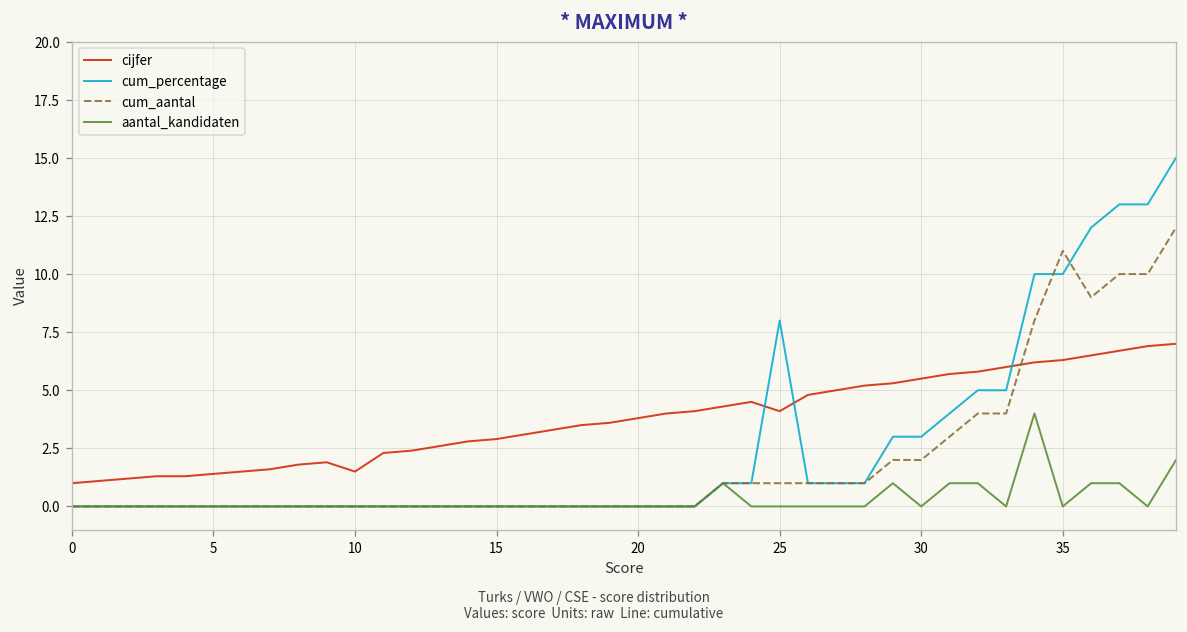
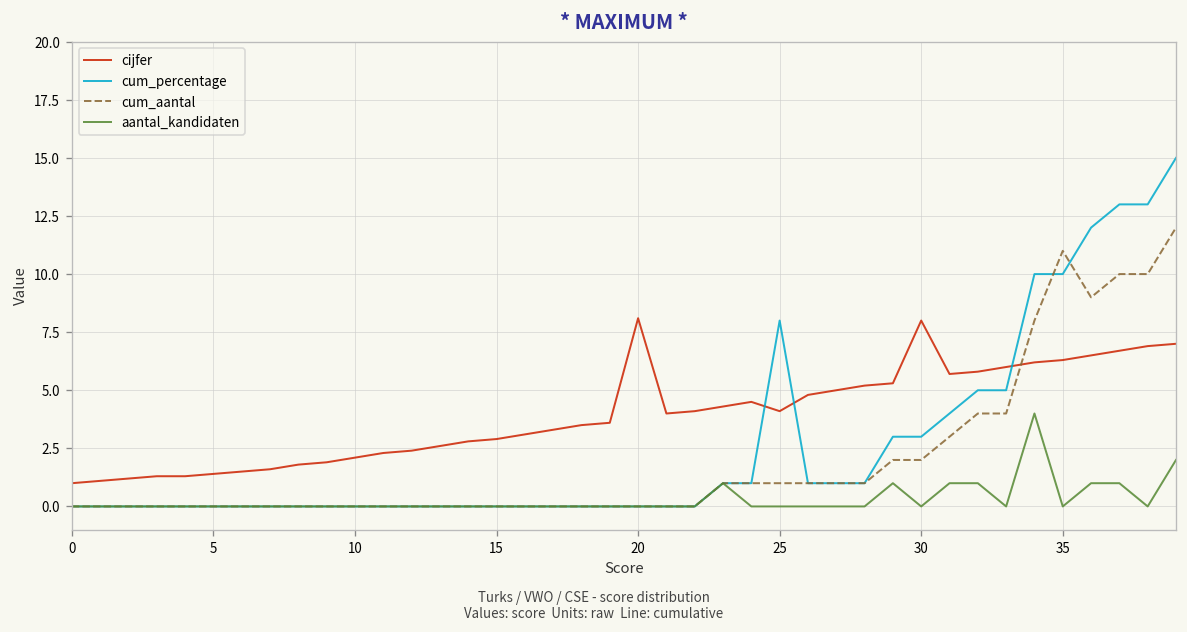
  {
    "cijfer": {
      "0": 1.0,
      "5": 1.4,
-     "10": 1.5,
+     "10": 2.1,
      "15": 2.9,
-     "20": 3.8,
+     "20": 8.1,
      "25": 4.1,
-     "30": 5.5,
+     "30": 8.0,
      "35": 6.3
    },
    "cum_percentage": {
      "25": 8.0,
      "30": 3.0,
      "35": 10.0
    },
    "cum_aantal": {
      "25": 1.0,
      "30": 2.0,
      "35": 11.0
    },
    "aantal_kandidaten": {
      "25": 0.0,
      "30": 0.0,
      "35": 0.0
    }
  }
